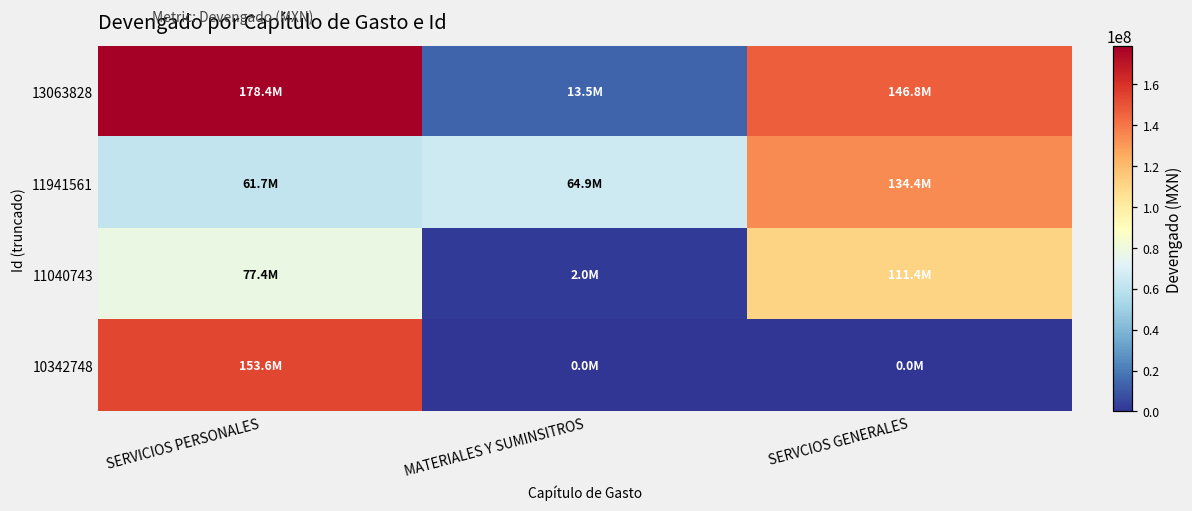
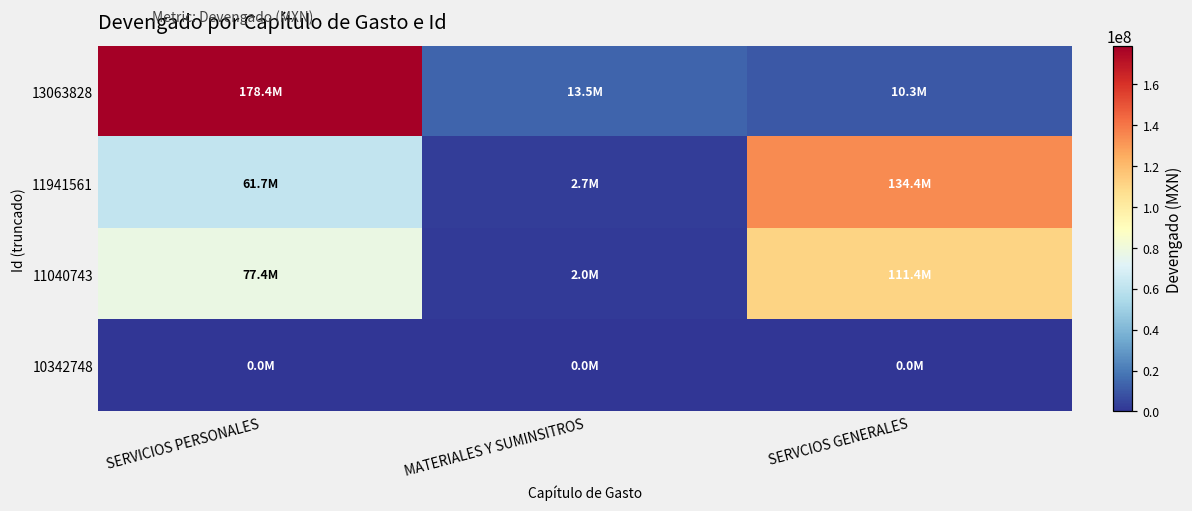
  {
    "13063828": {
      "SERVICIOS PERSONALES": "178.4M",
      "MATERIALES Y SUMINSITROS": "13.5M",
-     "SERVCIOS GENERALES": "146.8M"
+     "SERVCIOS GENERALES": "10.3M"
    },
    "11941561": {
      "SERVICIOS PERSONALES": "61.7M",
-     "MATERIALES Y SUMINSITROS": "64.9M",
+     "MATERIALES Y SUMINSITROS": "2.7M",
      "SERVCIOS GENERALES": "134.4M"
    },
    "11040743": {
      "SERVICIOS PERSONALES": "77.4M",
      "MATERIALES Y SUMINSITROS": "2.0M",
      "SERVCIOS GENERALES": "111.4M"
    },
    "10342748": {
-     "SERVICIOS PERSONALES": "153.6M",
+     "SERVICIOS PERSONALES": "0.0M",
      "MATERIALES Y SUMINSITROS": "0.0M",
      "SERVCIOS GENERALES": "0.0M"
    }
  }
